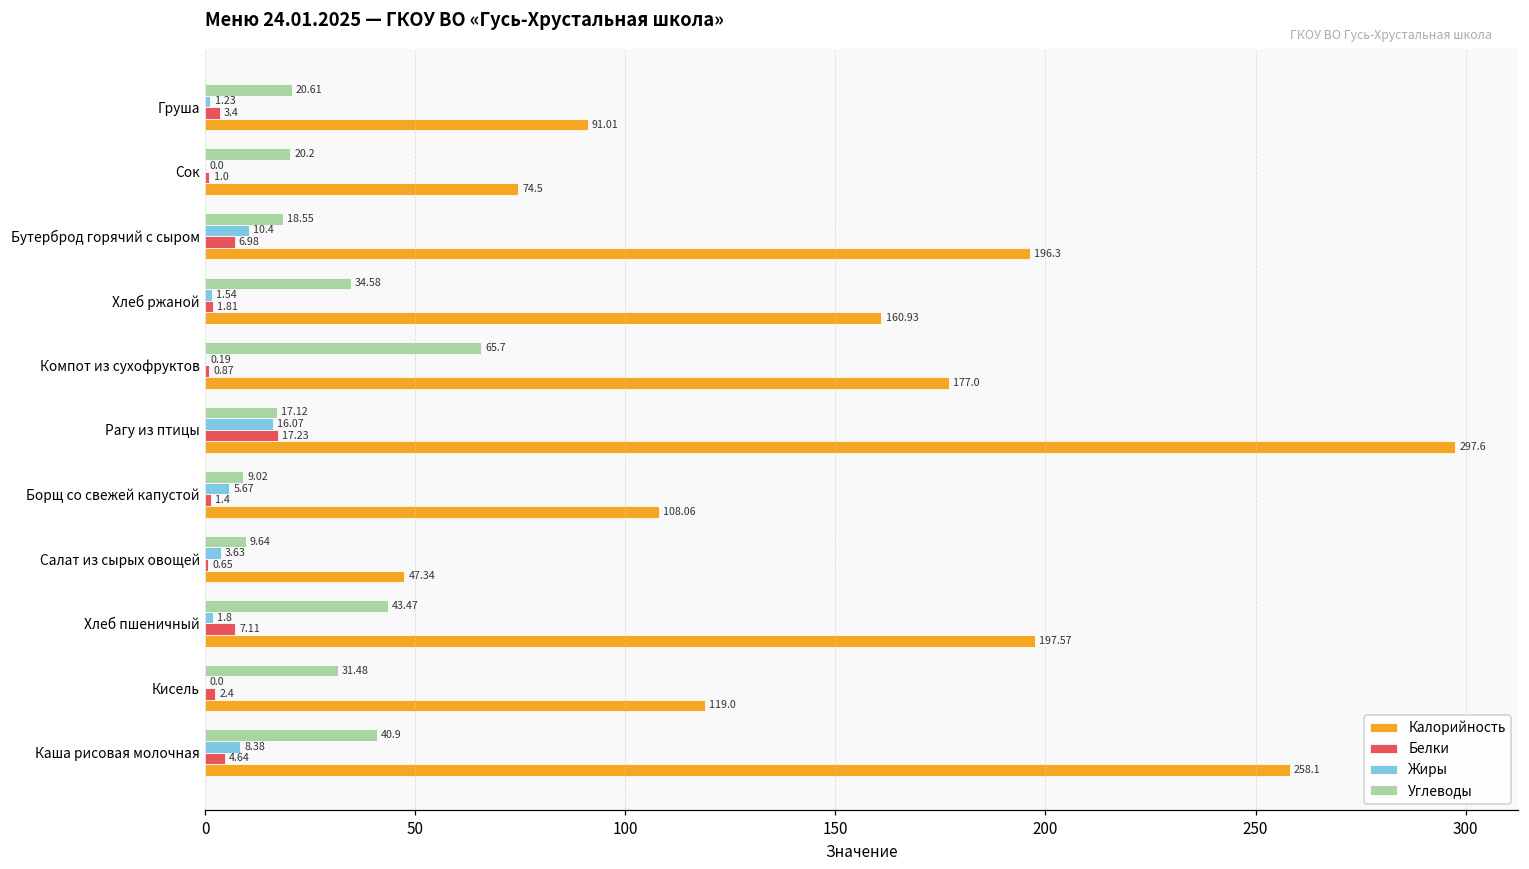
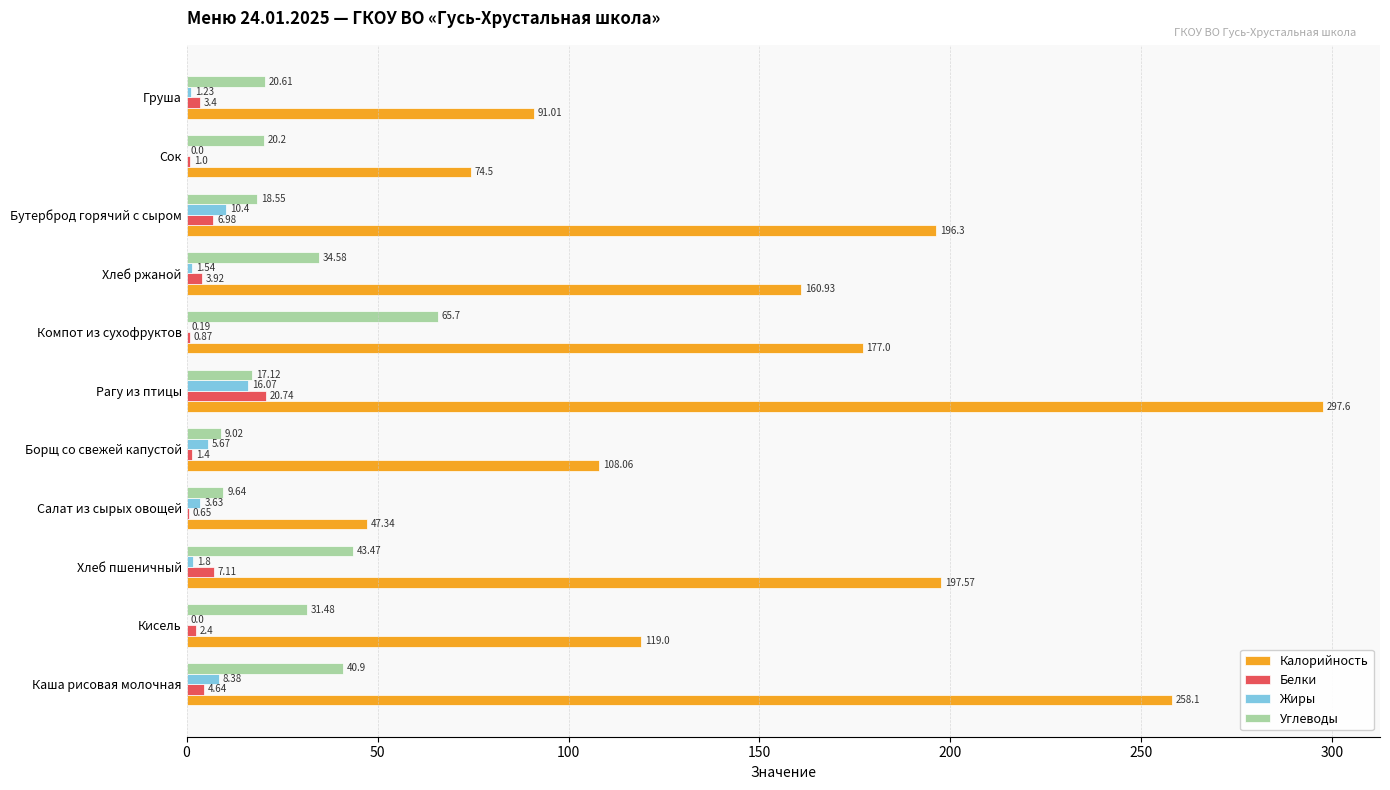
  {
    "Калорийность": {
      "Груша": 91.01,
      "Сок": 74.5,
      "Бутерброд горячий с сыром": 196.3,
      "Хлеб ржаной": 160.93,
      "Компот из сухофруктов": 177.0,
      "Рагу из птицы": 297.6,
      "Борщ со свежей капустой": 108.06,
      "Салат из сырых овощей": 47.34,
      "Хлеб пшеничный": 197.57,
      "Кисель": 119.0,
      "Каша рисовая молочная": 258.1
    },
    "Белки": {
      "Груша": 3.4,
      "Сок": 1.0,
      "Бутерброд горячий с сыром": 6.98,
-     "Хлеб ржаной": 1.81,
+     "Хлеб ржаной": 3.92,
      "Компот из сухофруктов": 0.87,
-     "Рагу из птицы": 17.23,
+     "Рагу из птицы": 20.74,
      "Борщ со свежей капустой": 1.4,
      "Салат из сырых овощей": 0.65,
      "Хлеб пшеничный": 7.11,
      "Кисель": 2.4,
      "Каша рисовая молочная": 4.64
    },
    "Жиры": {
      "Груша": 1.23,
      "Сок": 0.0,
      "Бутерброд горячий с сыром": 10.4,
      "Хлеб ржаной": 1.54,
      "Компот из сухофруктов": 0.19,
      "Рагу из птицы": 16.07,
      "Борщ со свежей капустой": 5.67,
      "Салат из сырых овощей": 3.63,
      "Хлеб пшеничный": 1.8,
      "Кисель": 0.0,
      "Каша рисовая молочная": 8.38
    },
    "Углеводы": {
      "Груша": 20.61,
      "Сок": 20.2,
      "Бутерброд горячий с сыром": 18.55,
      "Хлеб ржаной": 34.58,
      "Компот из сухофруктов": 65.7,
      "Рагу из птицы": 17.12,
      "Борщ со свежей капустой": 9.02,
      "Салат из сырых овощей": 9.64,
      "Хлеб пшеничный": 43.47,
      "Кисель": 31.48,
      "Каша рисовая молочная": 40.9
    }
  }
